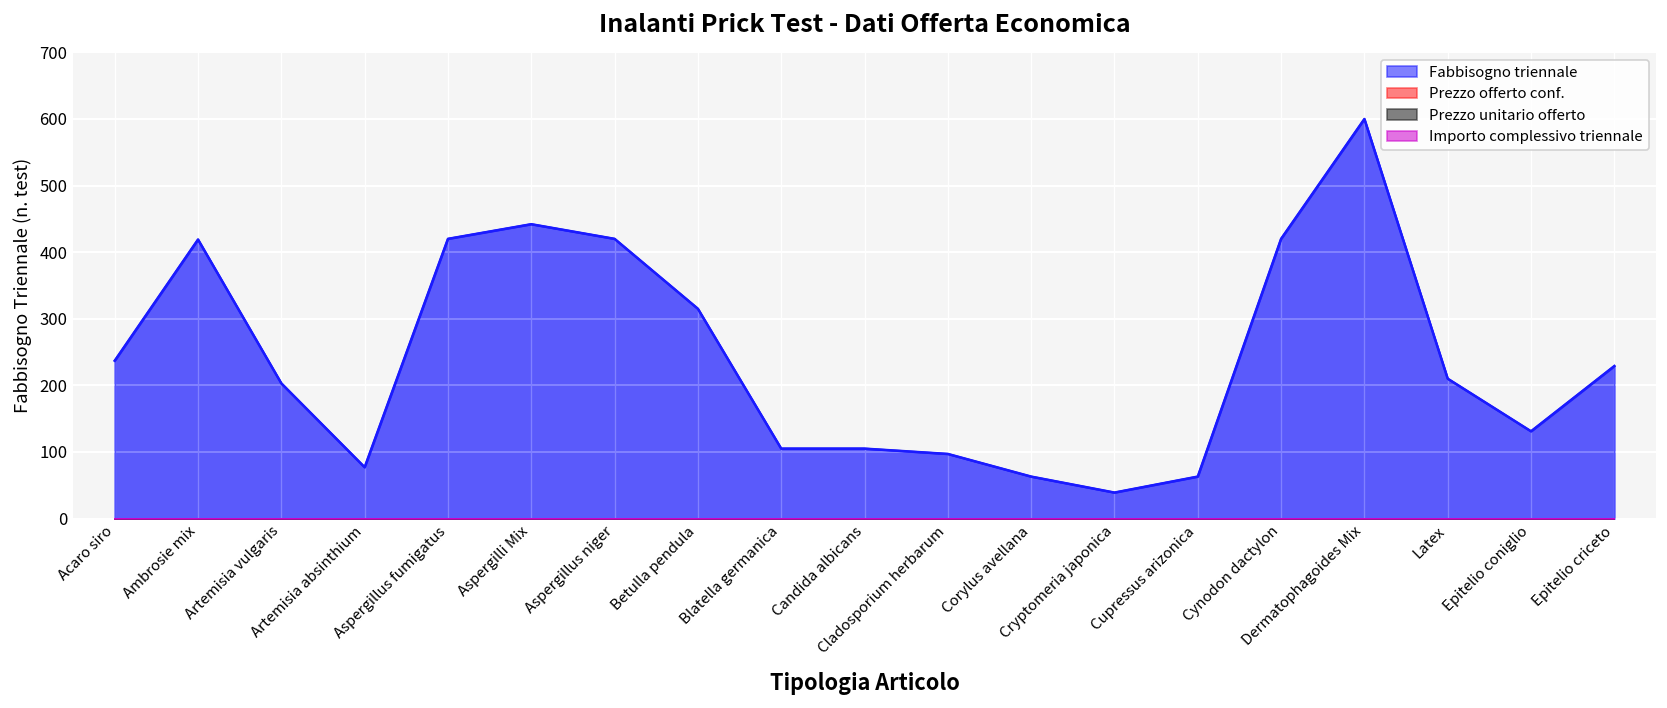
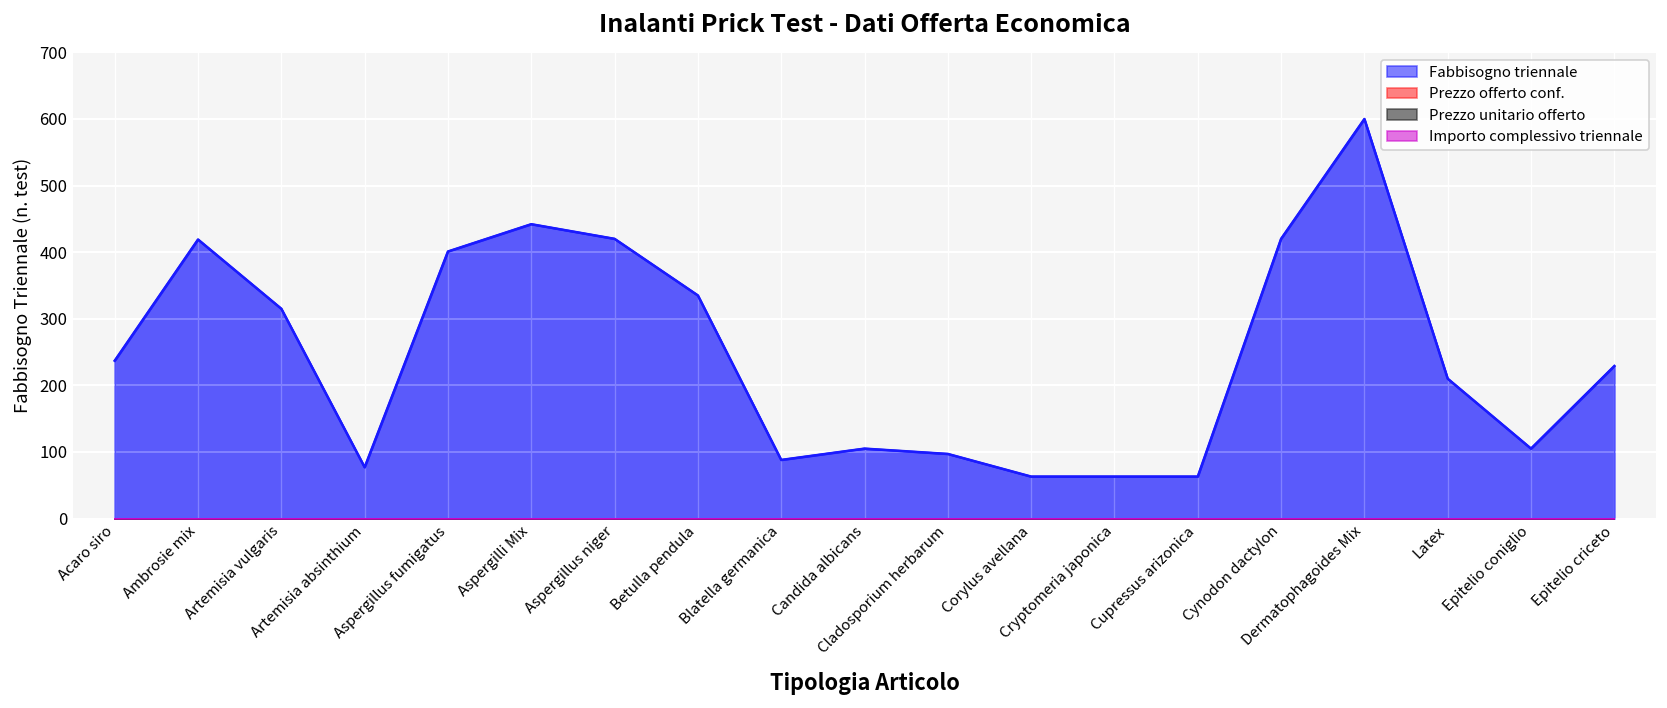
  {
    "Fabbisogno triennale": {
      "Acaro siro": 240,
      "Ambrosie mix": 420,
-     "Artemisia vulgaris": 200,
+     "Artemisia vulgaris": 320,
      "Artemisia absinthium": 80,
-     "Aspergillus fumigatus": 420,
+     "Aspergillus fumigatus": 400,
      "Aspergilli Mix": 440,
      "Aspergillus niger": 420,
-     "Betulla pendula": 320,
-     "Blatella germanica": 110,
+     "Betulla pendula": 340,
+     "Blatella germanica": 90,
      "Candida albicans": 110,
      "Cladosporium herbarum": 100,
      "Corylus avellana": 60,
-     "Cryptomeria japonica": 40,
+     "Cryptomeria japonica": 60,
      "Cupressus arizonica": 60,
      "Cynodon dactylon": 420,
      "Dermatophagoides Mix": 600,
      "Latex": 210,
-     "Epitelio coniglio": 130,
+     "Epitelio coniglio": 110,
      "Epitelio criceto": 230
    },
    "Importo complessivo triennale": {
      "Acaro siro": 0,
      "Ambrosie mix": 0,
      "Artemisia vulgaris": 0,
      "Artemisia absinthium": 0,
      "Aspergillus fumigatus": 0,
      "Aspergilli Mix": 0,
      "Aspergillus niger": 0,
      "Betulla pendula": 0,
      "Blatella germanica": 0,
      "Candida albicans": 0,
      "Cladosporium herbarum": 0,
      "Corylus avellana": 0,
      "Cryptomeria japonica": 0,
      "Cupressus arizonica": 0,
      "Cynodon dactylon": 0,
      "Dermatophagoides Mix": 0,
      "Latex": 0,
      "Epitelio coniglio": 0,
      "Epitelio criceto": 0
    }
  }
